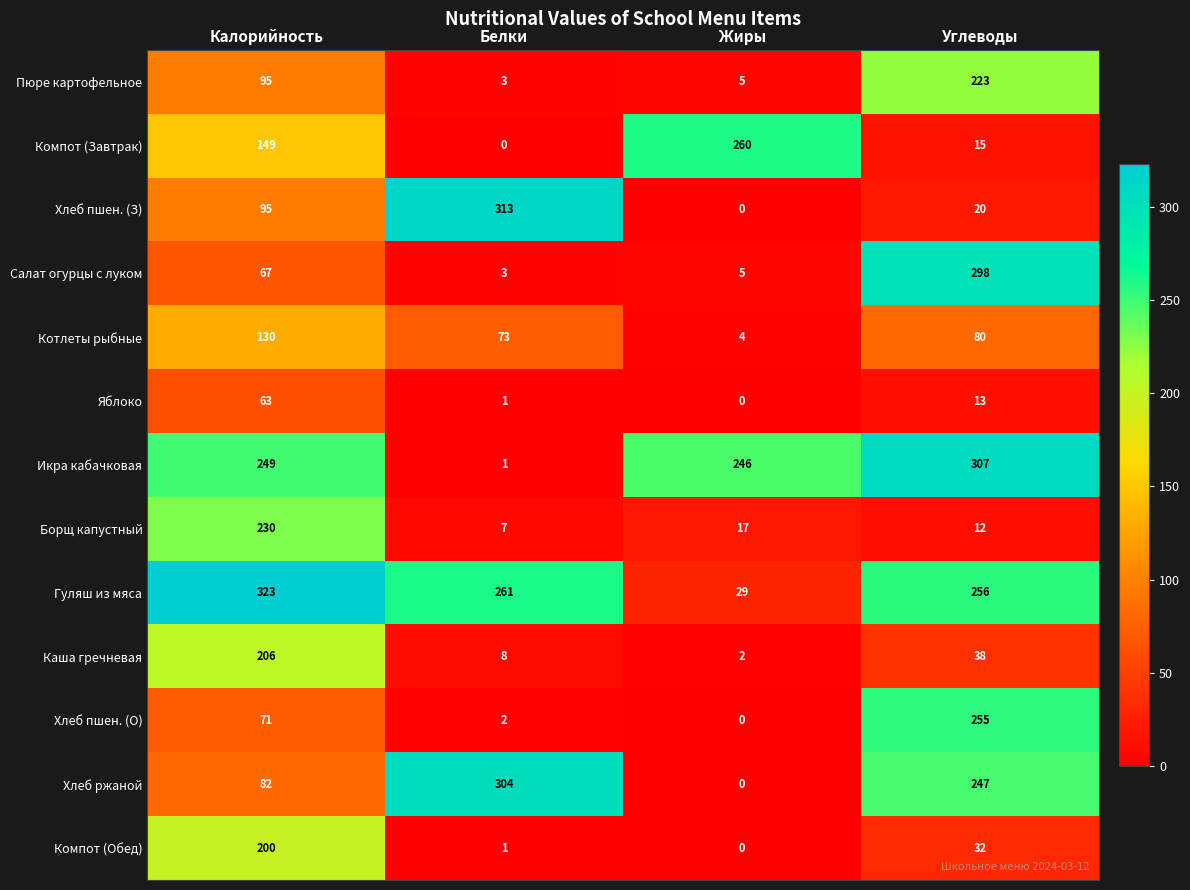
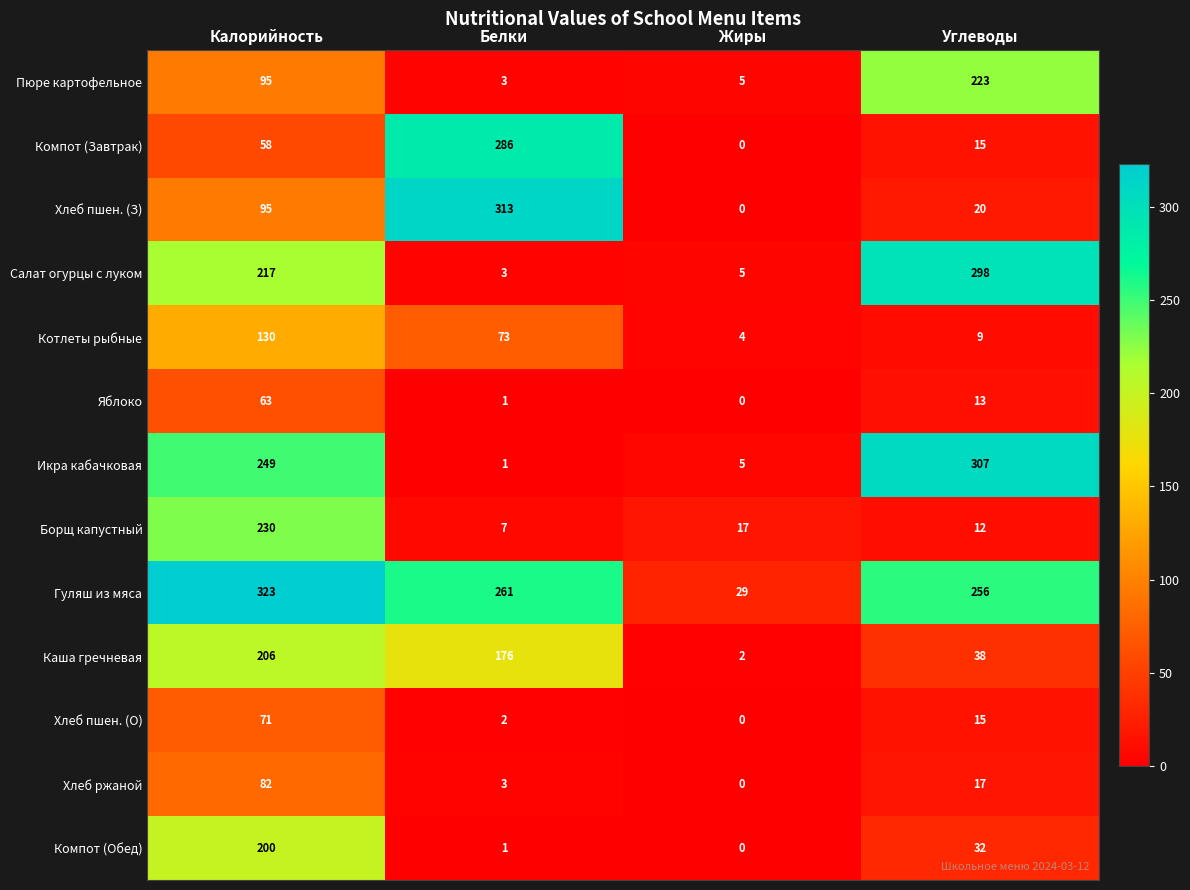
  {
    "Пюре картофельное": {
      "Калорийность": 95,
      "Белки": 3,
      "Жиры": 5,
      "Углеводы": 223
    },
    "Компот (Завтрак)": {
-     "Калорийность": 149,
-     "Белки": 0,
-     "Жиры": 260,
+     "Калорийность": 58,
+     "Белки": 286,
+     "Жиры": 0,
      "Углеводы": 15
    },
    "Хлеб пшен. (З)": {
      "Калорийность": 95,
      "Белки": 313,
      "Жиры": 0,
      "Углеводы": 20
    },
    "Салат огурцы с луком": {
-     "Калорийность": 67,
+     "Калорийность": 217,
      "Белки": 3,
      "Жиры": 5,
      "Углеводы": 298
    },
    "Котлеты рыбные": {
      "Калорийность": 130,
      "Белки": 73,
      "Жиры": 4,
-     "Углеводы": 80
+     "Углеводы": 9
    },
    "Яблоко": {
      "Калорийность": 63,
      "Белки": 1,
      "Жиры": 0,
      "Углеводы": 13
    },
    "Икра кабачковая": {
      "Калорийность": 249,
      "Белки": 1,
-     "Жиры": 246,
+     "Жиры": 5,
      "Углеводы": 307
    },
    "Борщ капустный": {
      "Калорийность": 230,
      "Белки": 7,
      "Жиры": 17,
      "Углеводы": 12
    },
    "Гуляш из мяса": {
      "Калорийность": 323,
      "Белки": 261,
      "Жиры": 29,
      "Углеводы": 256
    },
    "Каша гречневая": {
      "Калорийность": 206,
-     "Белки": 8,
+     "Белки": 176,
      "Жиры": 2,
      "Углеводы": 38
    },
    "Хлеб пшен. (О)": {
      "Калорийность": 71,
      "Белки": 2,
      "Жиры": 0,
-     "Углеводы": 255
+     "Углеводы": 15
    },
    "Хлеб ржаной": {
      "Калорийность": 82,
-     "Белки": 304,
+     "Белки": 3,
      "Жиры": 0,
-     "Углеводы": 247
+     "Углеводы": 17
    },
    "Компот (Обед)": {
      "Калорийность": 200,
      "Белки": 1,
      "Жиры": 0
    }
  }
